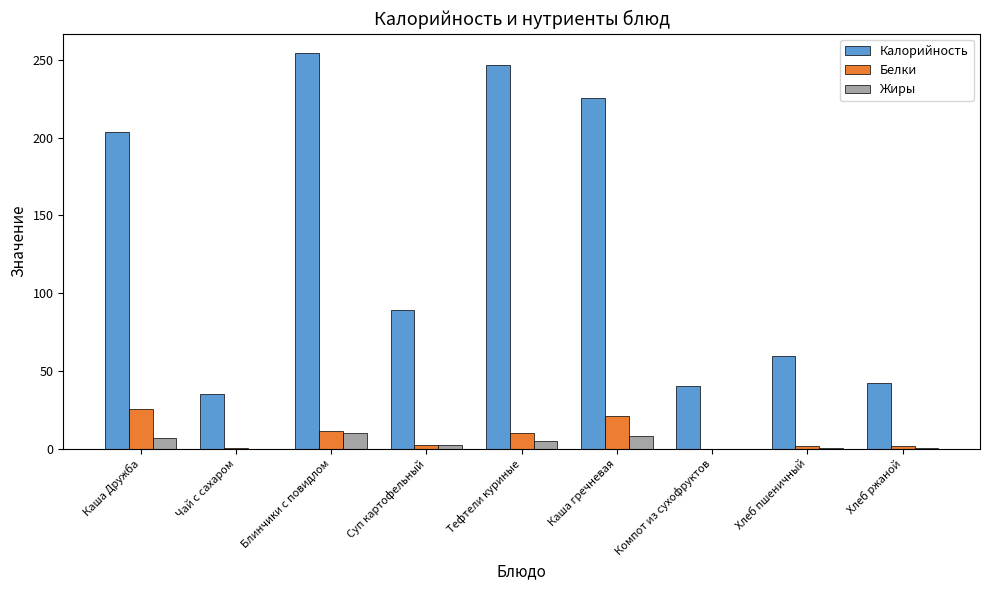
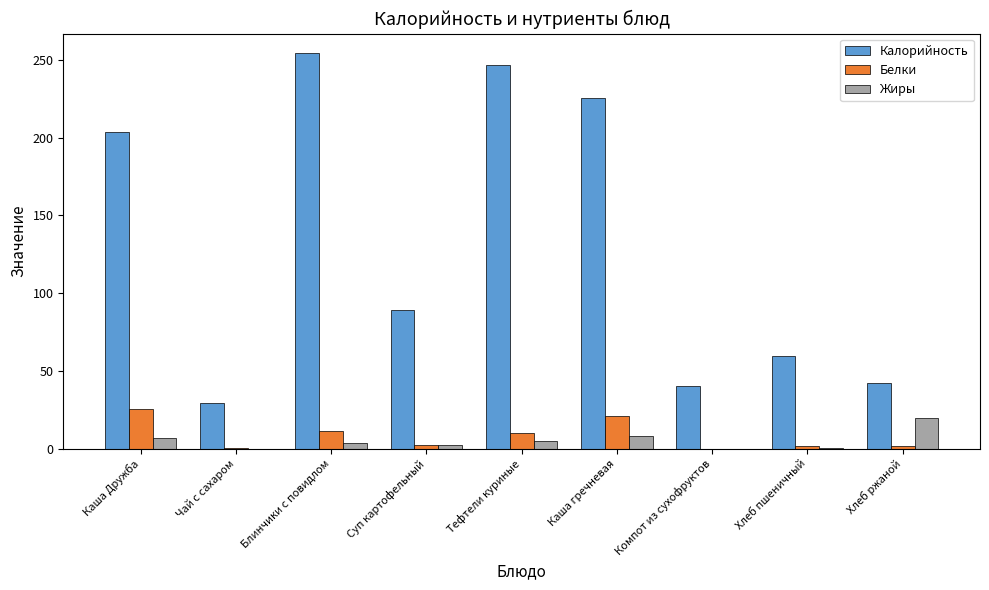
  {
    "Калорийность": {
      "Каша Дружба": 204,
-     "Чай с сахаром": 35,
+     "Чай с сахаром": 29,
      "Блинчики с повидлом": 254,
      "Суп картофельный": 89,
      "Тефтели куриные": 247,
      "Каша гречневая": 226,
      "Компот из сухофруктов": 40,
      "Хлеб пшеничный": 60,
      "Хлеб ржаной": 42
    },
    "Белки": {
      "Каша Дружба": 25,
      "Блинчики с повидлом": 11,
      "Суп картофельный": 2,
      "Тефтели куриные": 10,
      "Каша гречневая": 21,
      "Хлеб пшеничный": 2,
      "Хлеб ржаной": 2
    },
    "Жиры": {
      "Каша Дружба": 7,
-     "Блинчики с повидлом": 10,
+     "Блинчики с повидлом": 4,
      "Суп картофельный": 2,
      "Тефтели куриные": 5,
      "Каша гречневая": 8,
      "Компот из сухофруктов": 0,
-     "Хлеб ржаной": 0
+     "Хлеб ржаной": 20
    }
  }
